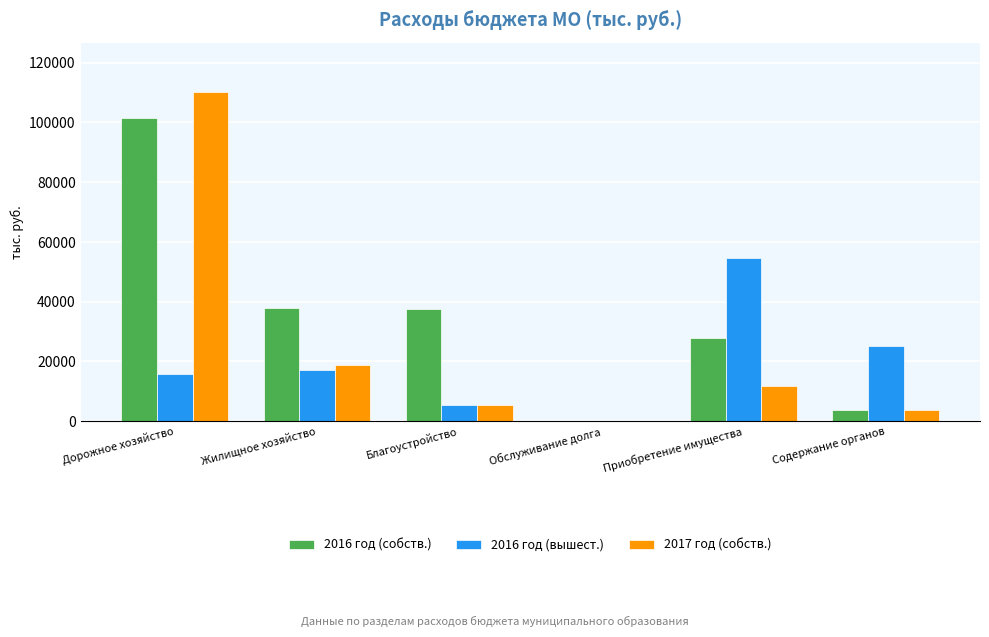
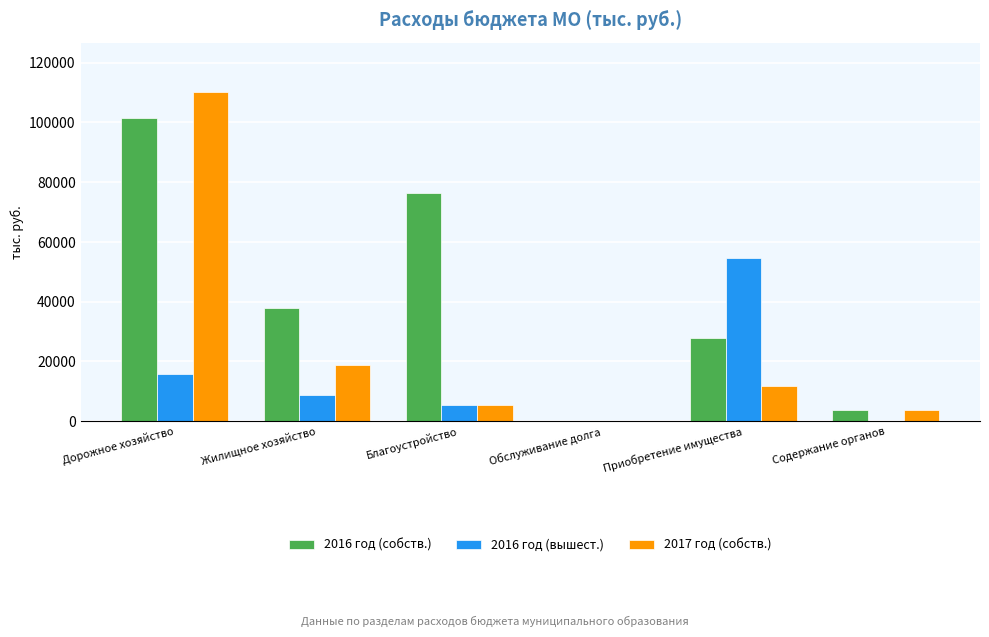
  {
    "2016 год (собств.)": {
      "Дорожное хозяйство": 101000,
      "Жилищное хозяйство": 38000,
-     "Благоустройство": 37000,
+     "Благоустройство": 76000,
      "Приобретение имущества": 28000,
      "Содержание органов": 4000
    },
    "2016 год (вышест.)": {
      "Дорожное хозяйство": 16000,
-     "Жилищное хозяйство": 17000,
+     "Жилищное хозяйство": 9000,
      "Благоустройство": 6000,
      "Обслуживание долга": 0,
      "Приобретение имущества": 55000,
-     "Содержание органов": 25000
+     "Содержание органов": 0
    },
    "2017 год (собств.)": {
      "Дорожное хозяйство": 110000,
      "Жилищное хозяйство": 19000,
      "Благоустройство": 5000,
      "Приобретение имущества": 12000,
      "Содержание органов": 4000
    }
  }
